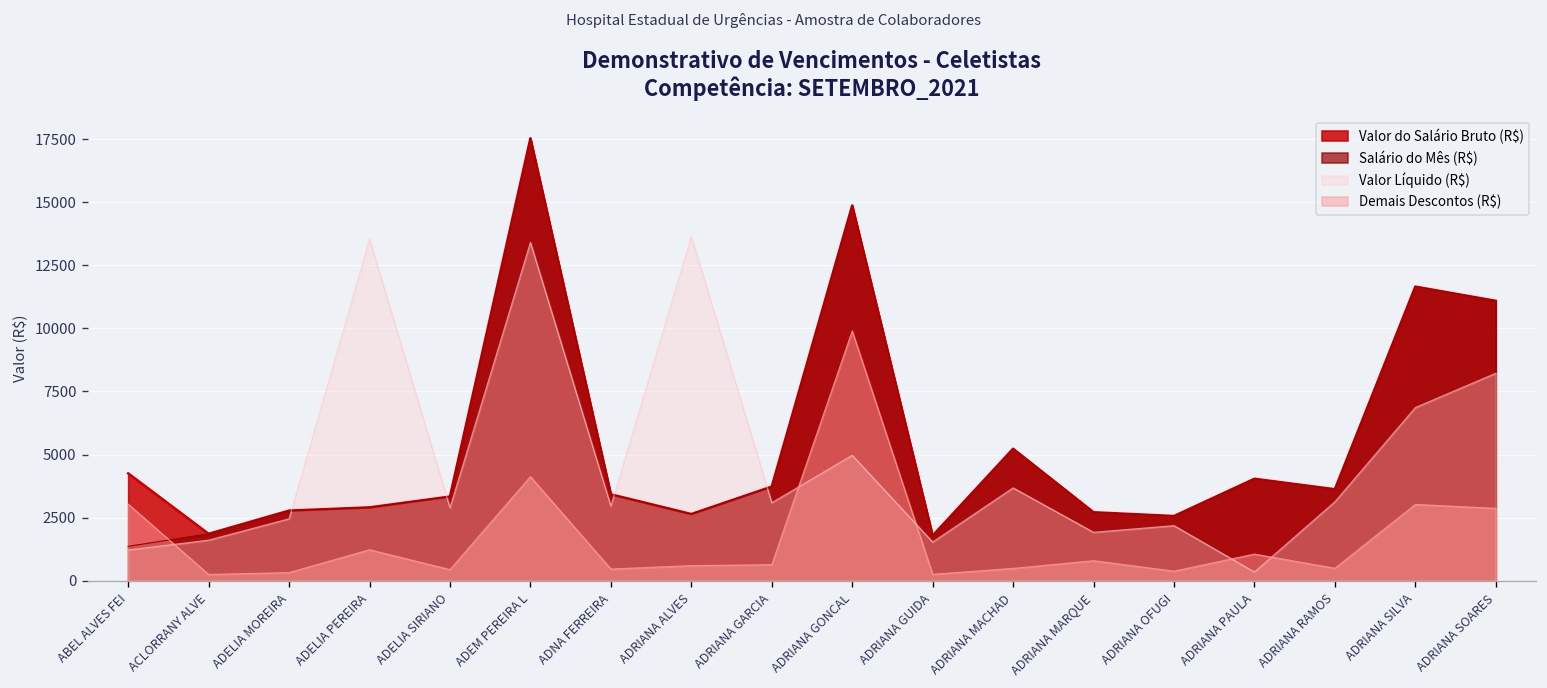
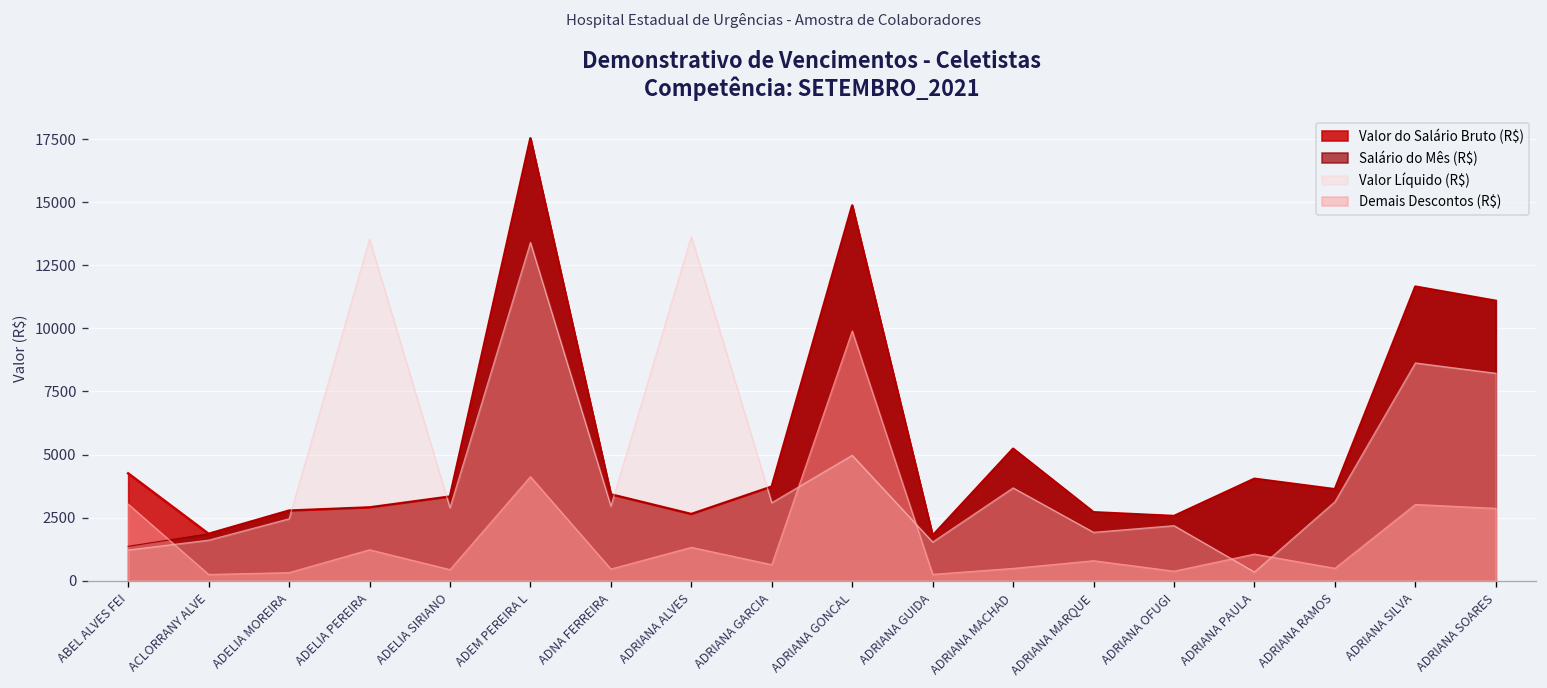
  {
    "Valor Líquido (R$)": {
      "ABEL ALVES FEI": 1200,
      "ACLORRANY ALVE": 1600,
      "ADELIA MOREIRA": 2500,
      "ADELIA PEREIRA": 13500,
      "ADELIA SIRIANO": 2900,
      "ADEM PEREIRA L": 13400,
      "ADNA FERREIRA": 3000,
      "ADRIANA ALVES": 13600,
      "ADRIANA GARCIA": 3100,
      "ADRIANA GONCAL": 5000,
      "ADRIANA GUIDA": 1500,
      "ADRIANA MACHAD": 3700,
      "ADRIANA MARQUE": 1900,
      "ADRIANA OFUGI": 2200,
      "ADRIANA PAULA": 300,
      "ADRIANA RAMOS": 3100,
-     "ADRIANA SILVA": 6900,
+     "ADRIANA SILVA": 8600,
      "ADRIANA SOARES": 8200
    },
    "Demais Descontos (R$)": {
      "ABEL ALVES FEI": 3000,
      "ACLORRANY ALVE": 200,
      "ADELIA MOREIRA": 300,
      "ADELIA PEREIRA": 1200,
      "ADELIA SIRIANO": 400,
      "ADEM PEREIRA L": 4100,
      "ADNA FERREIRA": 500,
-     "ADRIANA ALVES": 600,
+     "ADRIANA ALVES": 1300,
      "ADRIANA GARCIA": 600,
      "ADRIANA GONCAL": 9900,
      "ADRIANA GUIDA": 300,
      "ADRIANA MACHAD": 500,
      "ADRIANA MARQUE": 800,
      "ADRIANA OFUGI": 400,
      "ADRIANA PAULA": 1100,
      "ADRIANA RAMOS": 500,
      "ADRIANA SILVA": 3000,
      "ADRIANA SOARES": 2900
    }
  }
